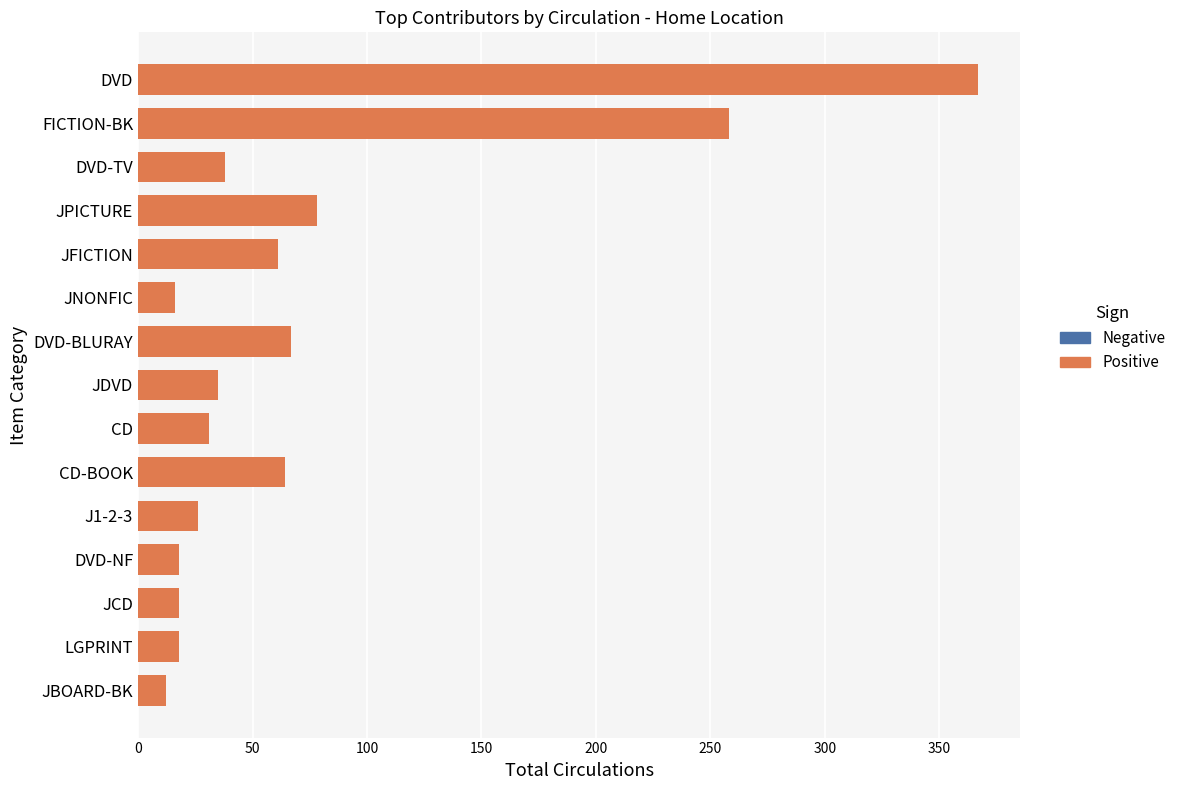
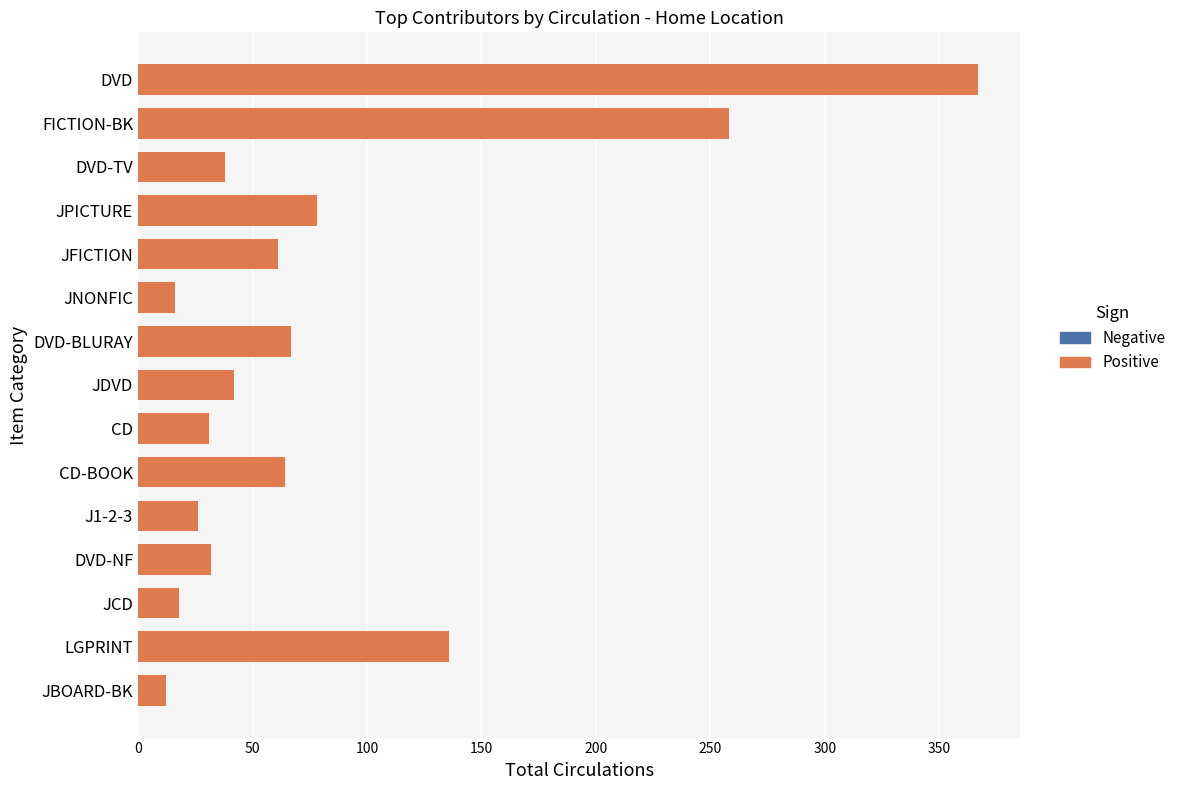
  {
    "DVD": 367,
    "FICTION-BK": 258,
    "DVD-TV": 38,
    "JPICTURE": 78,
    "JFICTION": 61,
    "JNONFIC": 16,
    "DVD-BLURAY": 67,
-   "JDVD": 35,
+   "JDVD": 42,
    "CD": 31,
    "CD-BOOK": 64,
    "J1-2-3": 26,
-   "DVD-NF": 18,
+   "DVD-NF": 32,
    "JCD": 18,
-   "LGPRINT": 18,
+   "LGPRINT": 136,
    "JBOARD-BK": 12
  }
